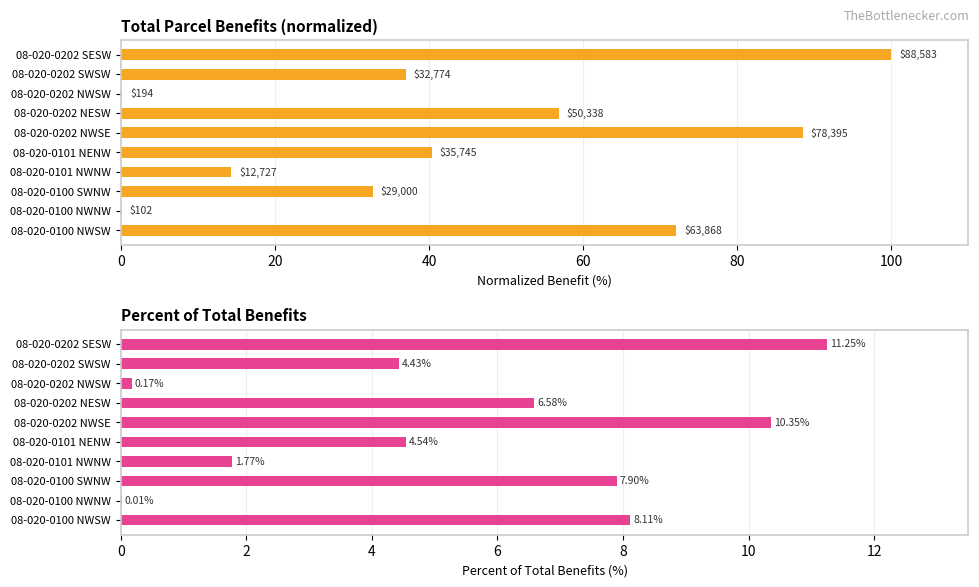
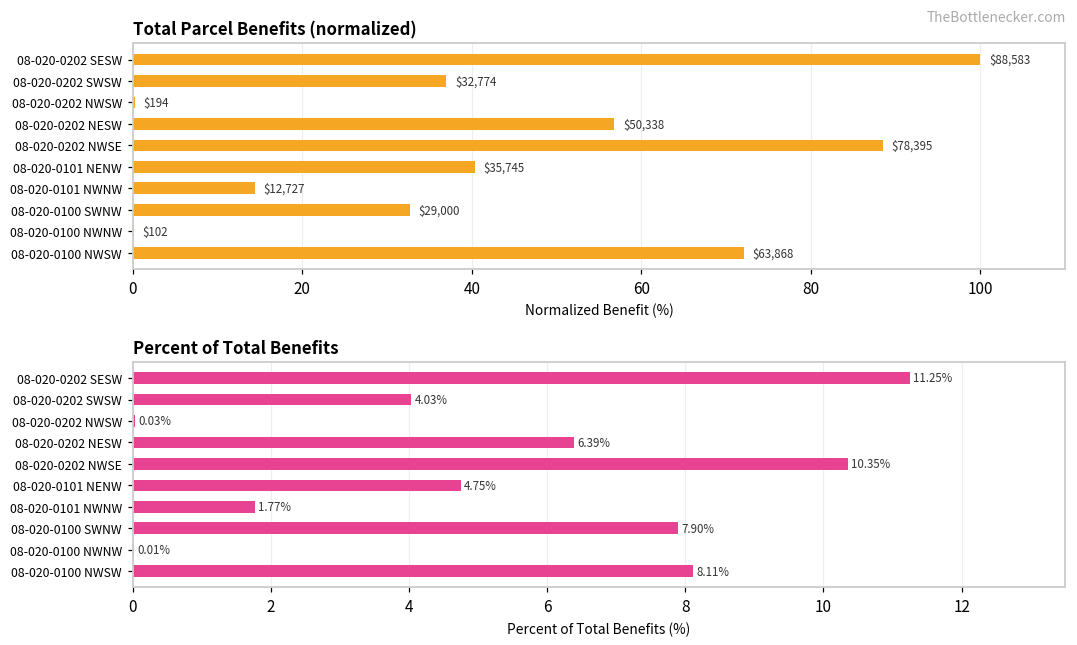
  {
    "Percent of Total Benefits": {
      "08-020-0202 SESW": "11.25%",
-     "08-020-0202 SWSW": "4.43%",
-     "08-020-0202 NWSW": "0.17%",
-     "08-020-0202 NESW": "6.58%",
+     "08-020-0202 SWSW": "4.03%",
+     "08-020-0202 NWSW": "0.03%",
+     "08-020-0202 NESW": "6.39%",
      "08-020-0202 NWSE": "10.35%",
-     "08-020-0101 NENW": "4.54%",
+     "08-020-0101 NENW": "4.75%",
      "08-020-0101 NWNW": "1.77%",
      "08-020-0100 SWNW": "7.90%",
      "08-020-0100 NWNW": "0.01%",
      "08-020-0100 NWSW": "8.11%"
    }
  }
